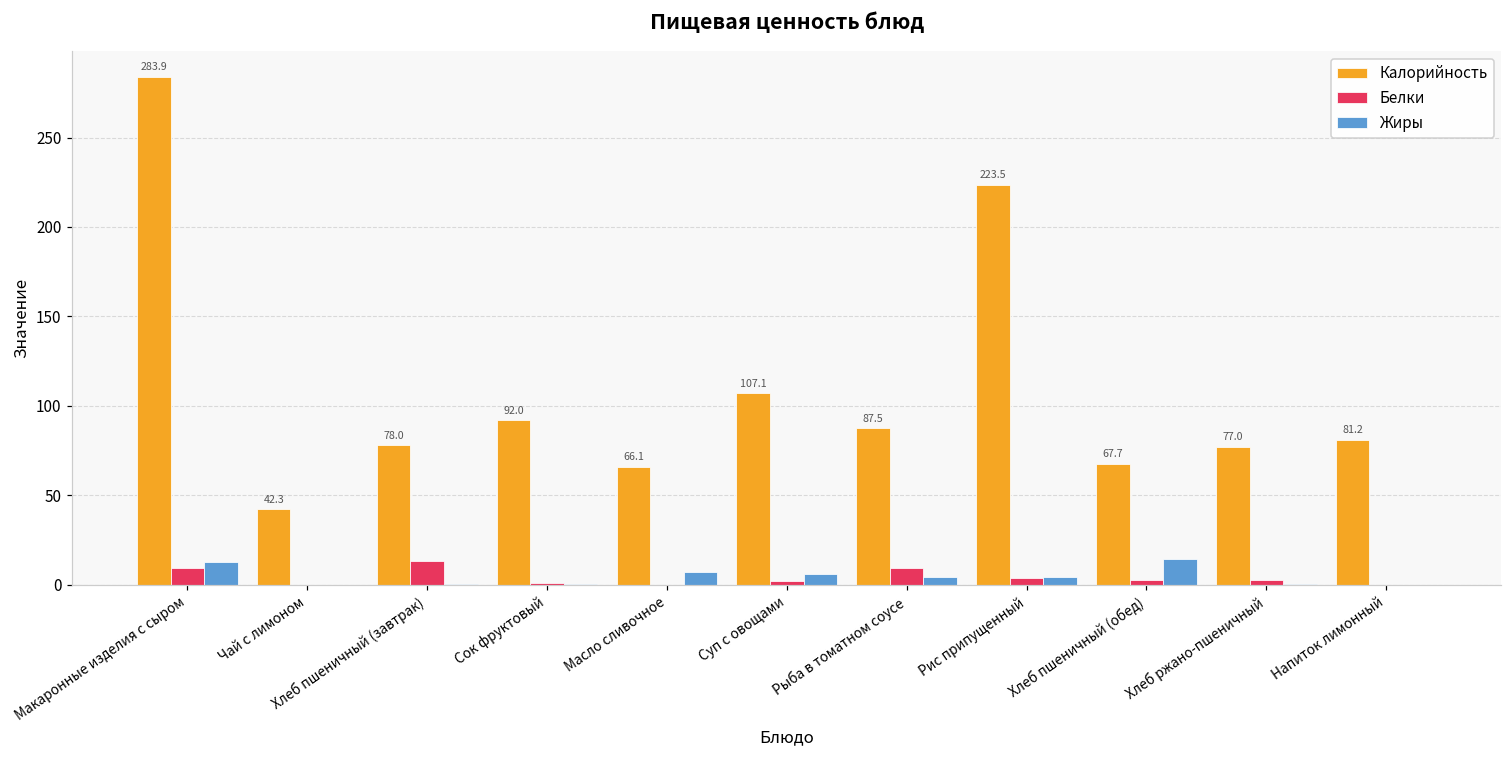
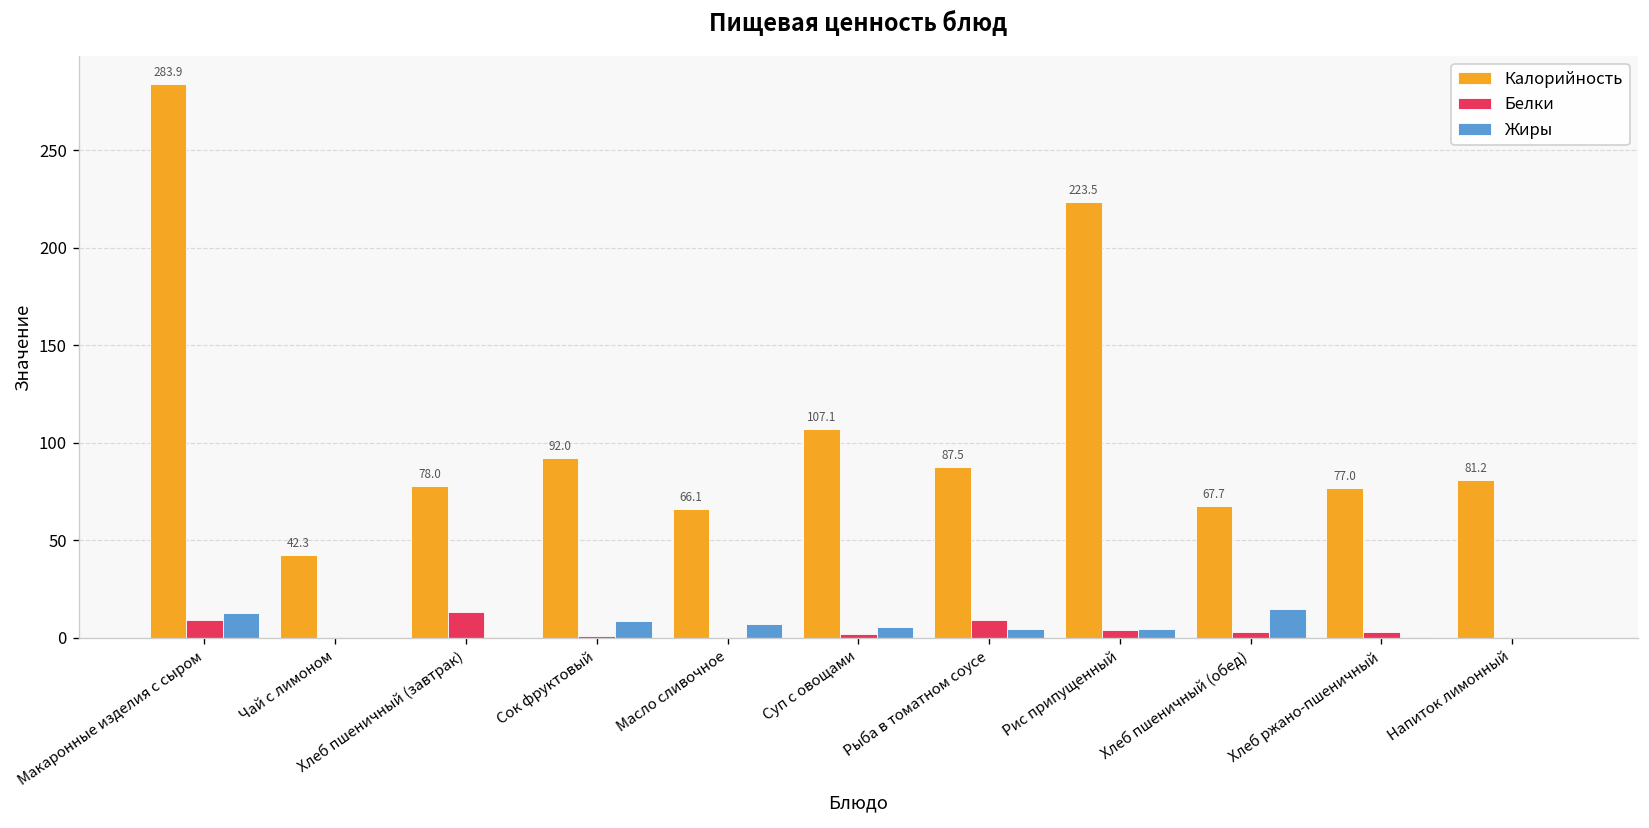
  {
    "Калорийность": {
      "Макаронные изделия с сыром": 283.9,
      "Чай с лимоном": 42.3,
      "Хлеб пшеничный (завтрак)": 78.0,
      "Сок фруктовый": 92.0,
      "Масло сливочное": 66.1,
      "Суп с овощами": 107.1,
      "Рыба в томатном соусе": 87.5,
      "Рис припущенный": 223.5,
      "Хлеб пшеничный (обед)": 67.7,
      "Хлеб ржано-пшеничный": 77.0,
      "Напиток лимонный": 81.2
    },
    "Белки": {
      "Макаронные изделия с сыром": 9,
      "Хлеб пшеничный (завтрак)": 13,
      "Суп с овощами": 2,
      "Рыба в томатном соусе": 9,
      "Рис припущенный": 4,
      "Хлеб пшеничный (обед)": 3,
      "Хлеб ржано-пшеничный": 3
    },
    "Жиры": {
      "Макаронные изделия с сыром": 13,
-     "Сок фруктовый": 0,
+     "Сок фруктовый": 9,
      "Масло сливочное": 7,
      "Суп с овощами": 6,
      "Рыба в томатном соусе": 4,
      "Рис припущенный": 5,
      "Хлеб пшеничный (обед)": 15
    }
  }
